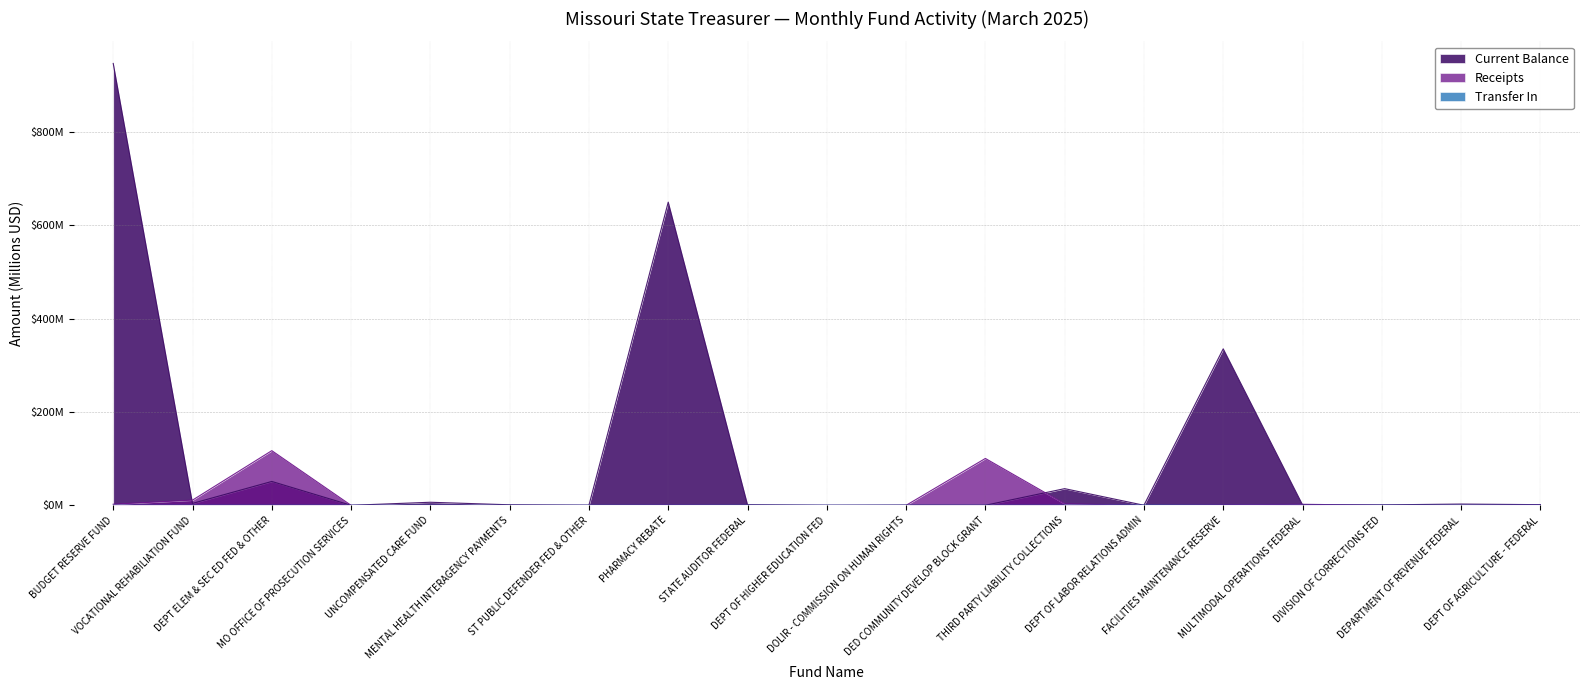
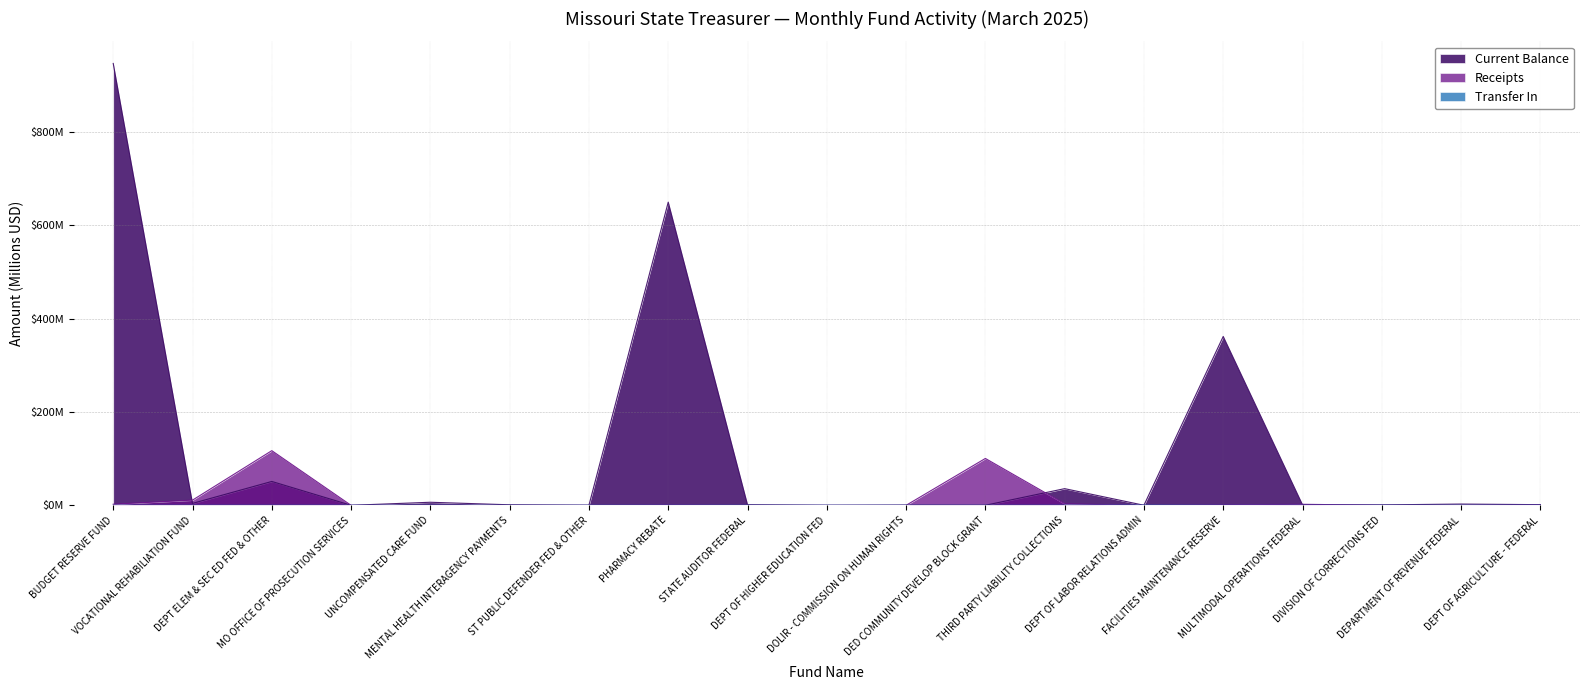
  {
    "Current Balance": {
      "BUDGET RESERVE FUND": "$950000000",
      "DEPT ELEM & SEC ED FED & OTHER": "$50000000",
      "UNCOMPENSATED CARE FUND": "$10000000",
      "PHARMACY REBATE": "$650000000",
      "THIRD PARTY LIABILITY COLLECTIONS": "$40000000",
-     "FACILITIES MAINTENANCE RESERVE": "$340000000"
+     "FACILITIES MAINTENANCE RESERVE": "$360000000"
    },
    "Receipts": {
      "VOCATIONAL REHABILIATION FUND": "$10000000",
      "DEPT ELEM & SEC ED FED & OTHER": "$120000000",
      "DED COMMUNITY DEVELOP BLOCK GRANT": "$100000000"
    },
    "Transfer In": {
      "DEPT ELEM & SEC ED FED & OTHER": "$0"
    }
  }
